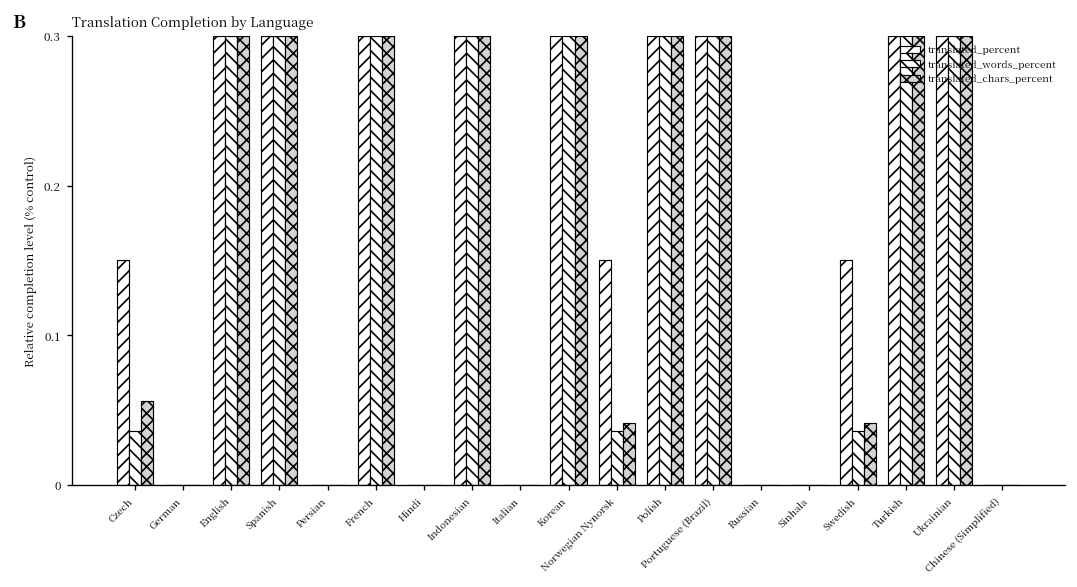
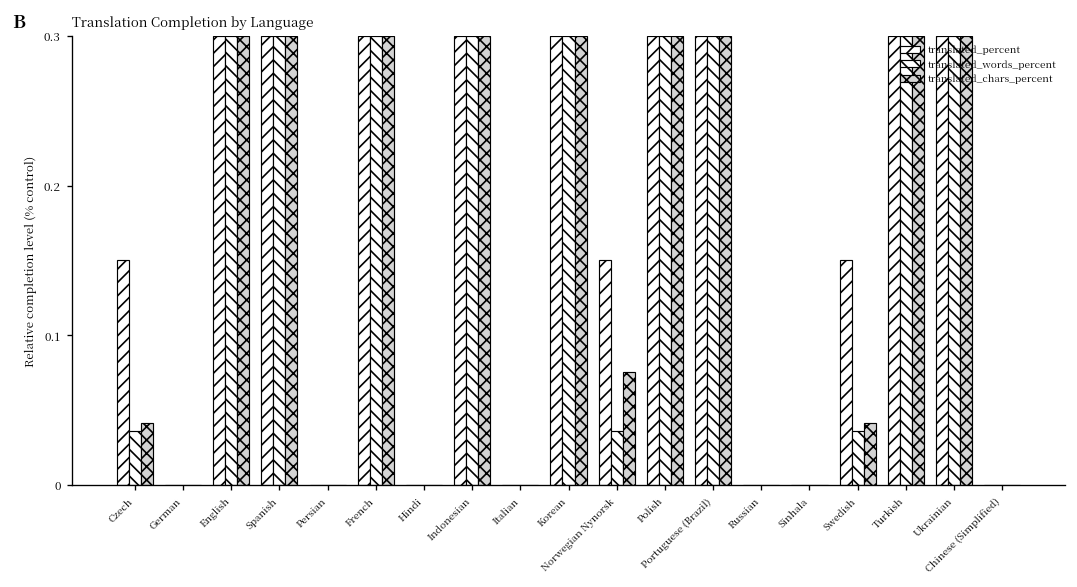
  {
    "translated_chars_percent": {
-     "Czech": 0.056,
+     "Czech": 0.041,
      "German": 0.000,
      "English": 0.300,
      "Spanish": 0.300,
      "Persian": 0.000,
      "French": 0.300,
      "Hindi": 0.000,
      "Indonesian": 0.300,
      "Italian": 0.000,
      "Korean": 0.300,
-     "Norwegian Nynorsk": 0.041,
+     "Norwegian Nynorsk": 0.076,
      "Polish": 0.300,
      "Portuguese (Brazil)": 0.300,
      "Russian": 0.000,
      "Sinhala": 0.000,
      "Swedish": 0.041,
      "Turkish": 0.300,
      "Ukrainian": 0.300,
      "Chinese (Simplified)": 0.000
    }
  }
